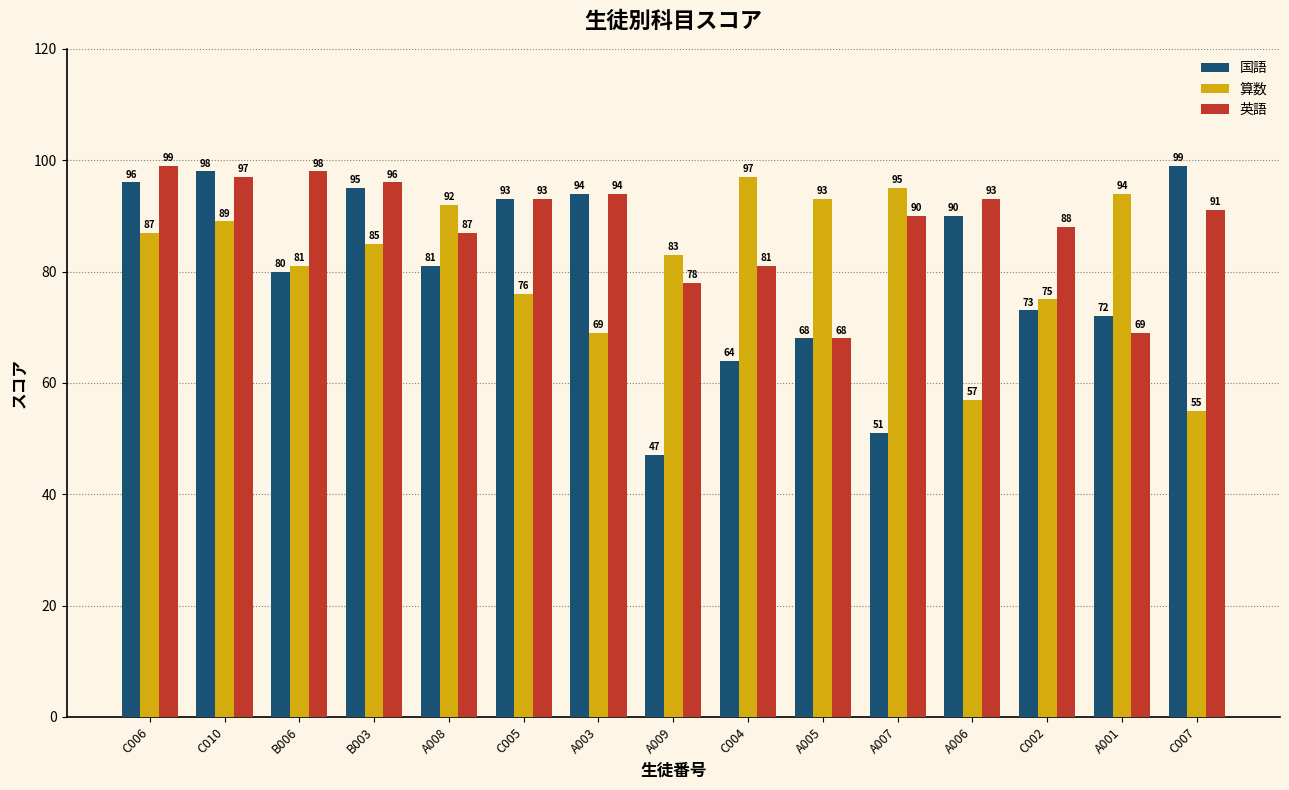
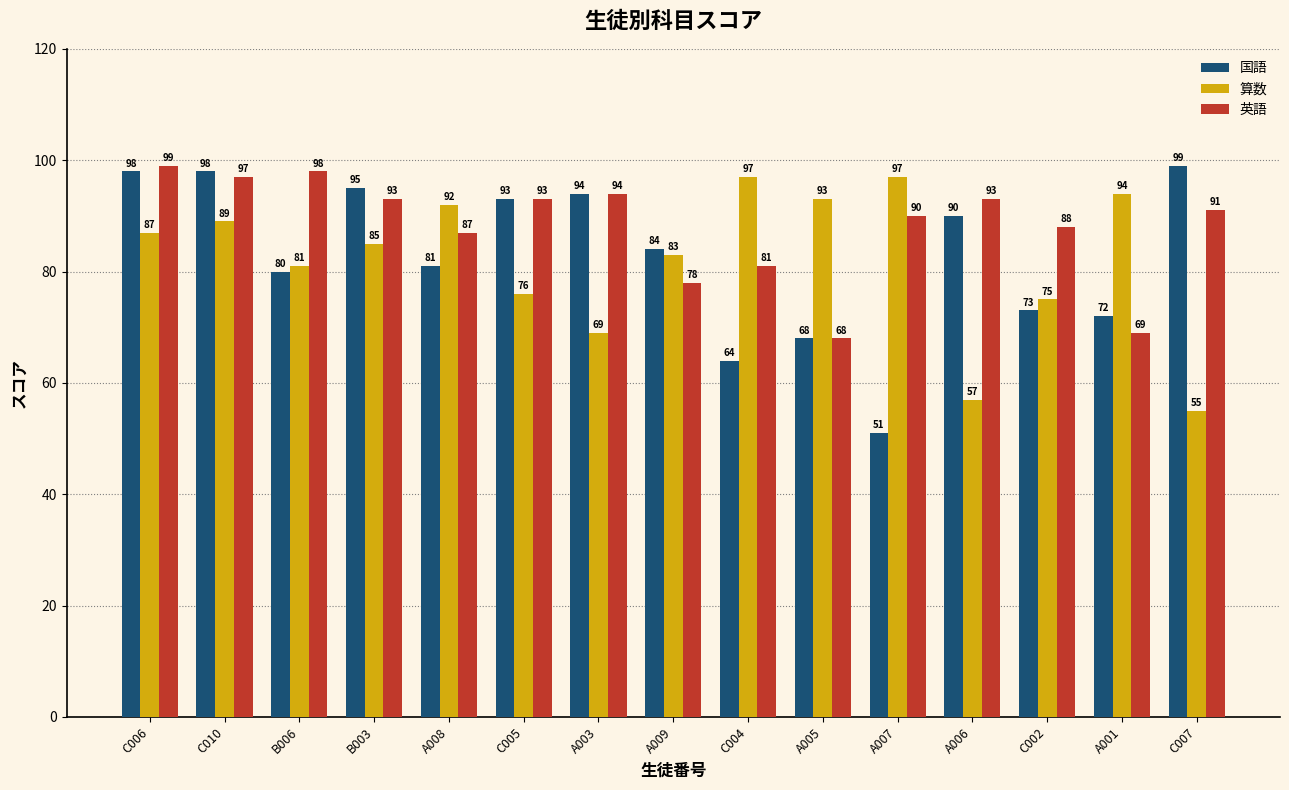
  {
    "国語": {
-     "C006": 96,
+     "C006": 98,
      "C010": 98,
      "B006": 80,
      "B003": 95,
      "A008": 81,
      "C005": 93,
      "A003": 94,
-     "A009": 47,
+     "A009": 84,
      "C004": 64,
      "A005": 68,
      "A007": 51,
      "A006": 90,
      "C002": 73,
      "A001": 72,
      "C007": 99
    },
    "算数": {
      "C006": 87,
      "C010": 89,
      "B006": 81,
      "B003": 85,
      "A008": 92,
      "C005": 76,
      "A003": 69,
      "A009": 83,
      "C004": 97,
      "A005": 93,
-     "A007": 95,
+     "A007": 97,
      "A006": 57,
      "C002": 75,
      "A001": 94,
      "C007": 55
    },
    "英語": {
      "C006": 99,
      "C010": 97,
      "B006": 98,
-     "B003": 96,
+     "B003": 93,
      "A008": 87,
      "C005": 93,
      "A003": 94,
      "A009": 78,
      "C004": 81,
      "A005": 68,
      "A007": 90,
      "A006": 93,
      "C002": 88,
      "A001": 69,
      "C007": 91
    }
  }
